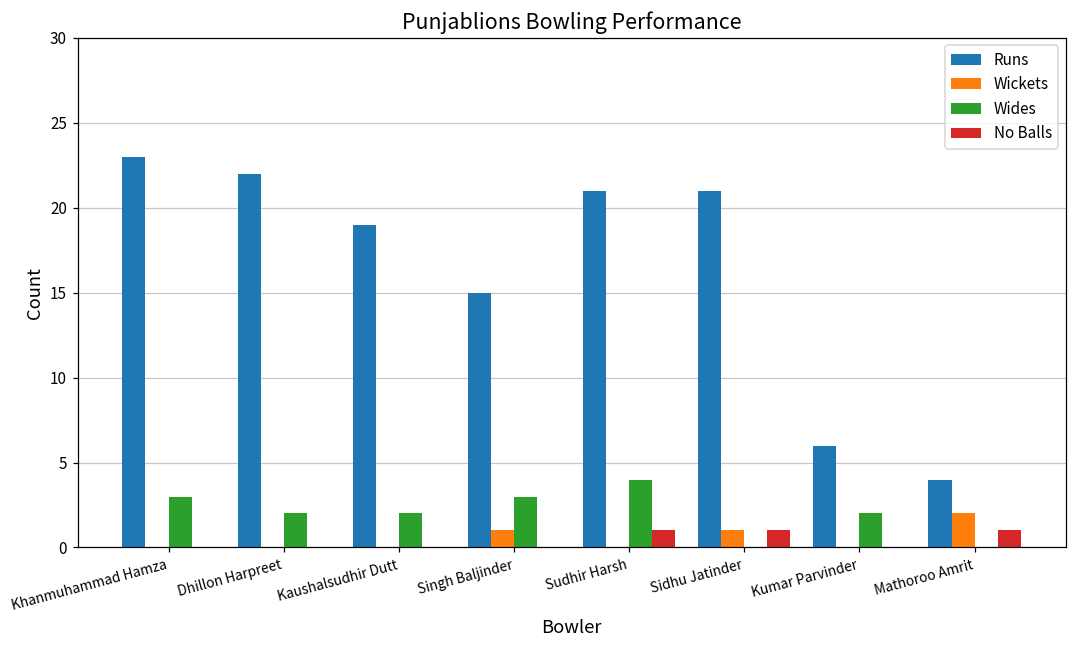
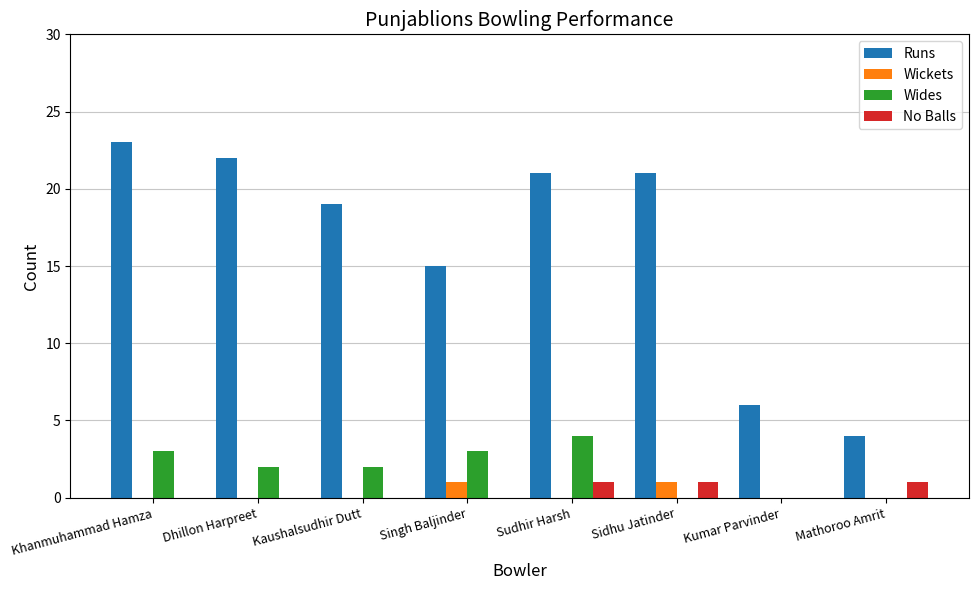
  {
    "Runs": {
      "Khanmuhammad Hamza": 23,
      "Dhillon Harpreet": 22,
      "Kaushalsudhir Dutt": 19,
      "Singh Baljinder": 15,
      "Sudhir Harsh": 21,
      "Sidhu Jatinder": 21,
      "Kumar Parvinder": 6,
      "Mathoroo Amrit": 4
    },
    "Wickets": {
      "Khanmuhammad Hamza": 0,
      "Dhillon Harpreet": 0,
      "Kaushalsudhir Dutt": 0,
      "Singh Baljinder": 1,
      "Sudhir Harsh": 0,
      "Sidhu Jatinder": 1,
      "Kumar Parvinder": 0,
-     "Mathoroo Amrit": 2
+     "Mathoroo Amrit": 0
    },
    "Wides": {
      "Khanmuhammad Hamza": 3,
      "Dhillon Harpreet": 2,
      "Kaushalsudhir Dutt": 2,
      "Singh Baljinder": 3,
      "Sudhir Harsh": 4,
      "Sidhu Jatinder": 0,
-     "Kumar Parvinder": 2,
+     "Kumar Parvinder": 0,
      "Mathoroo Amrit": 0
    },
    "No Balls": {
      "Khanmuhammad Hamza": 0,
      "Dhillon Harpreet": 0,
      "Kaushalsudhir Dutt": 0,
      "Singh Baljinder": 0,
      "Sudhir Harsh": 1,
      "Sidhu Jatinder": 1,
      "Kumar Parvinder": 0,
      "Mathoroo Amrit": 1
    }
  }
